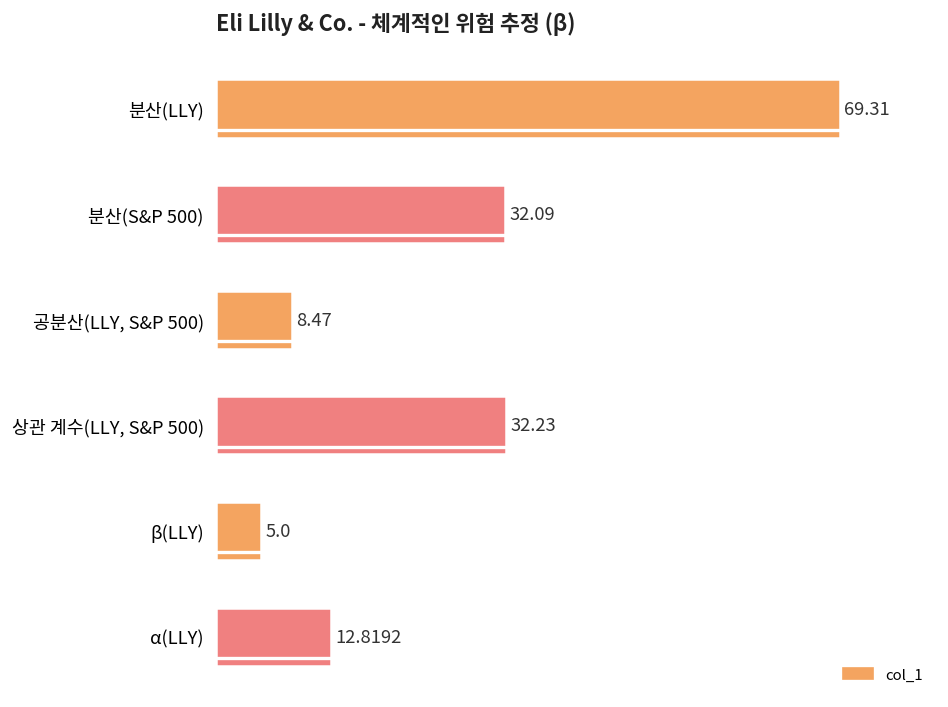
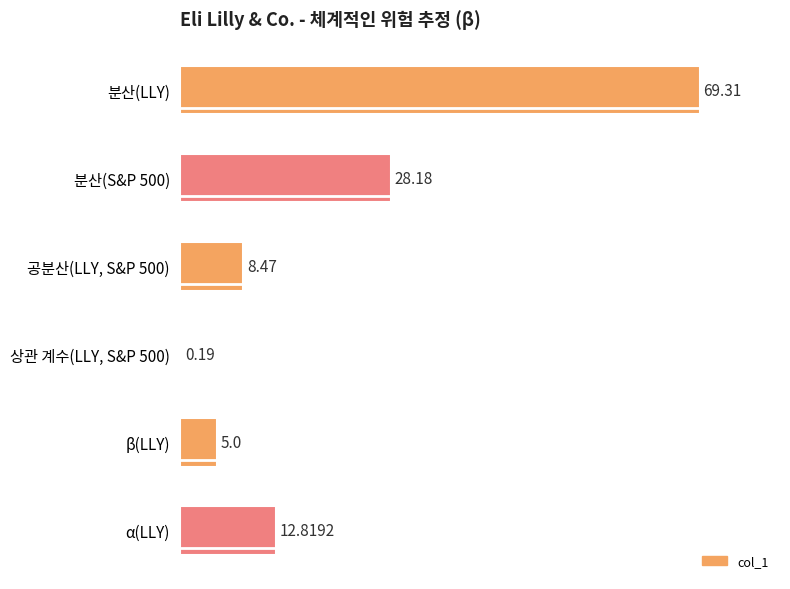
  {
    "분산(LLY)": 69.31,
-   "분산(S&P 500)": 32.09,
+   "분산(S&P 500)": 28.18,
    "공분산(LLY, S&P 500)": 8.47,
-   "상관 계수(LLY, S&P 500)": 32.23,
+   "상관 계수(LLY, S&P 500)": 0.19,
    "β(LLY)": 5.0,
    "α(LLY)": 12.8192
  }
